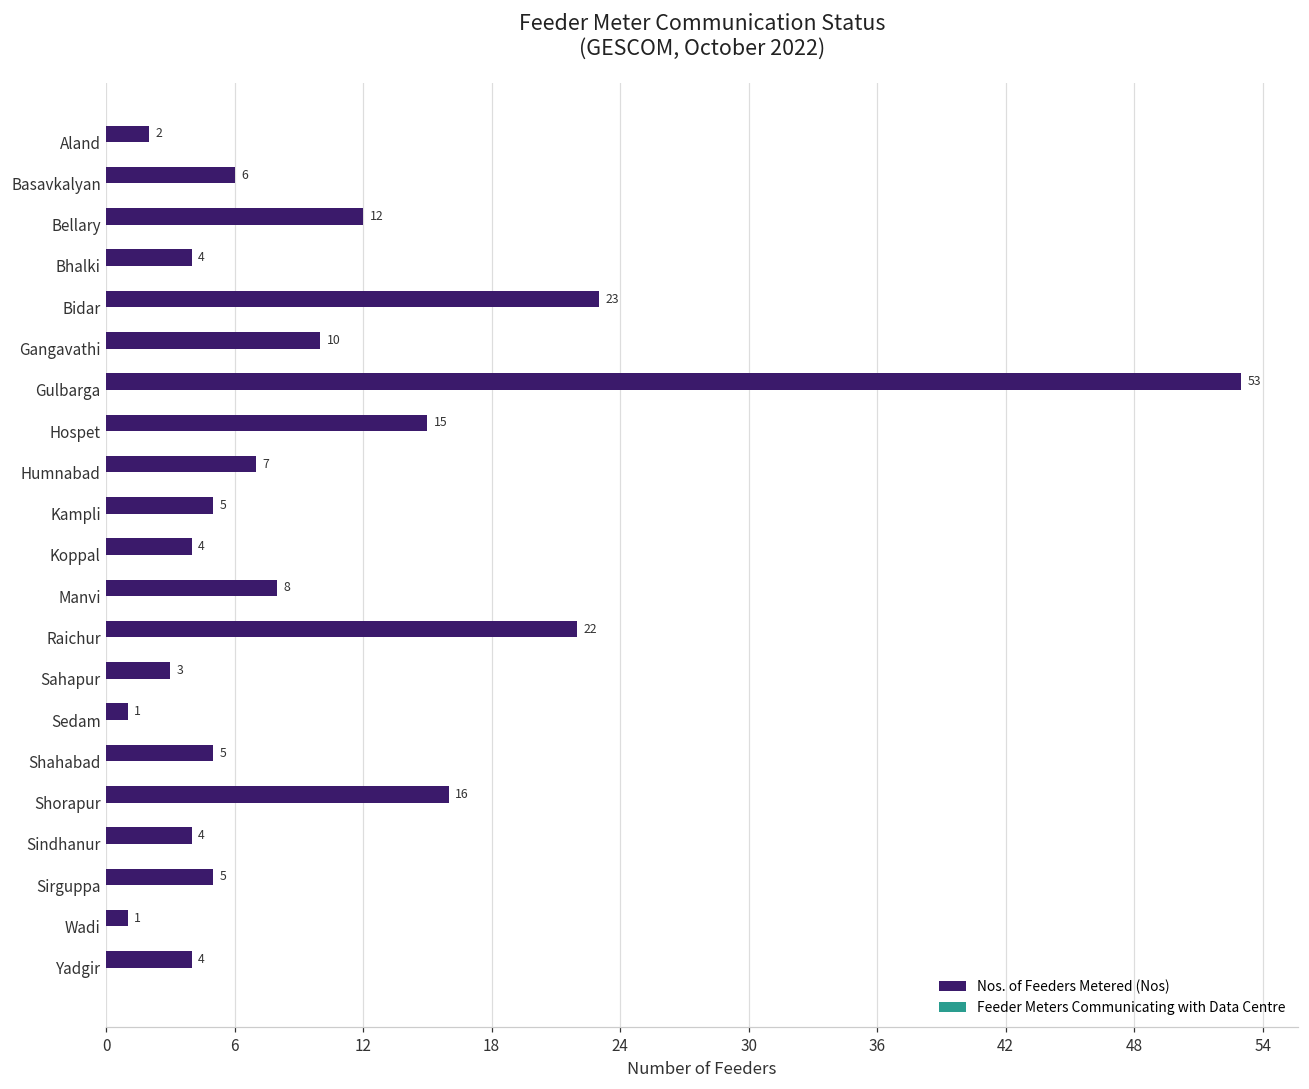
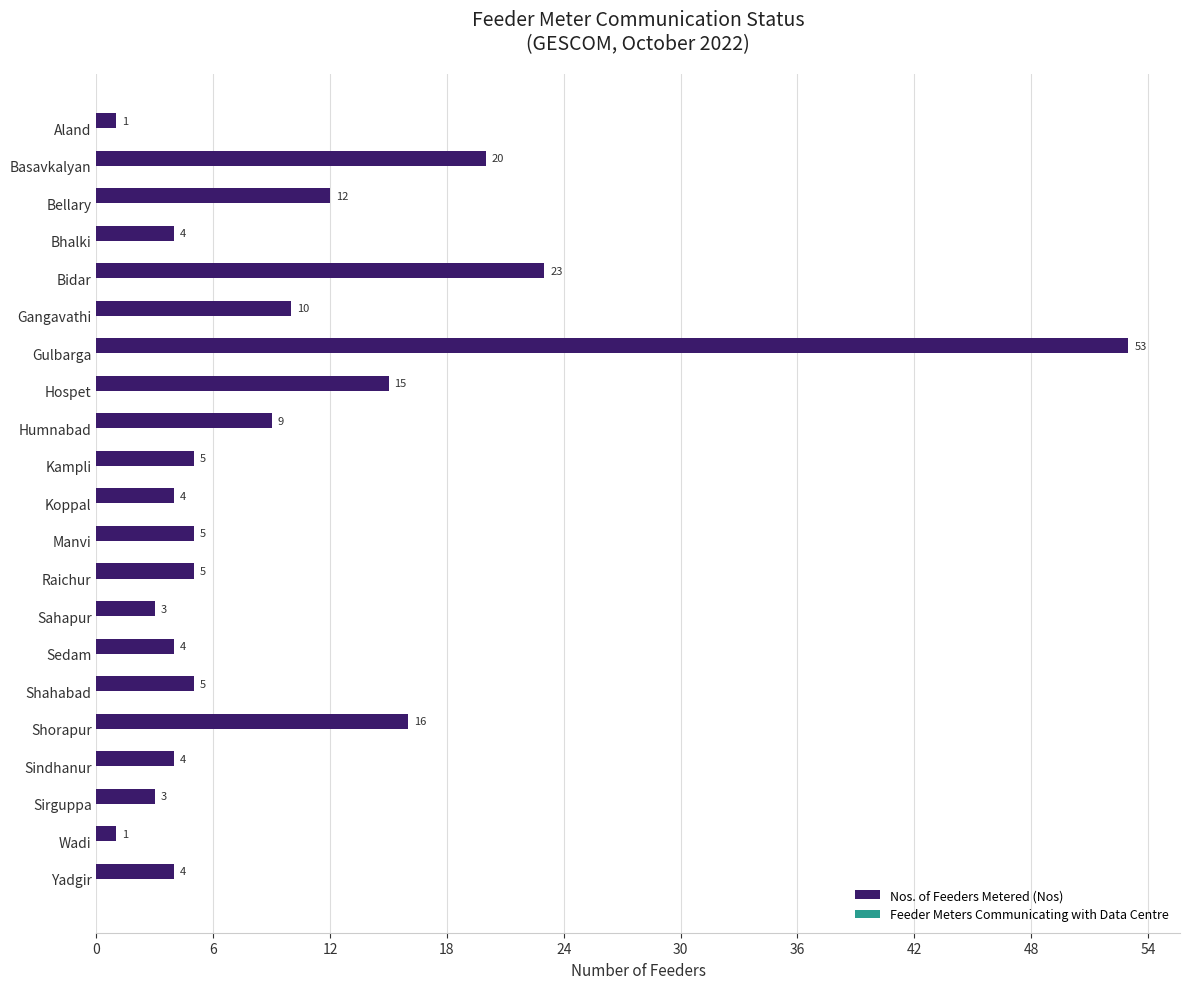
  {
    "Nos. of Feeders Metered (Nos)": {
-     "Aland": 2,
-     "Basavkalyan": 6,
+     "Aland": 1,
+     "Basavkalyan": 20,
      "Bellary": 12,
      "Bhalki": 4,
      "Bidar": 23,
      "Gangavathi": 10,
      "Gulbarga": 53,
      "Hospet": 15,
-     "Humnabad": 7,
+     "Humnabad": 9,
      "Kampli": 5,
      "Koppal": 4,
-     "Manvi": 8,
-     "Raichur": 22,
+     "Manvi": 5,
+     "Raichur": 5,
      "Sahapur": 3,
-     "Sedam": 1,
+     "Sedam": 4,
      "Shahabad": 5,
      "Shorapur": 16,
      "Sindhanur": 4,
-     "Sirguppa": 5,
+     "Sirguppa": 3,
      "Wadi": 1,
      "Yadgir": 4
    },
    "Feeder Meters Communicating with Data Centre": {
      "Aland": 0.0,
      "Basavkalyan": 0.0,
      "Bellary": 0.0,
      "Bhalki": 0.0,
      "Bidar": 0.0,
      "Gangavathi": 0.0,
      "Gulbarga": 0.0,
      "Hospet": 0.0,
      "Humnabad": 0.0,
      "Kampli": 0.0,
      "Koppal": 0.0,
      "Manvi": 0.0,
      "Raichur": 0.0,
      "Sahapur": 0.0,
      "Sedam": 0.0,
      "Shahabad": 0.0,
      "Shorapur": 0.0,
      "Sindhanur": 0.0,
      "Sirguppa": 0.0,
      "Wadi": 0.0,
      "Yadgir": 0.0
    }
  }
